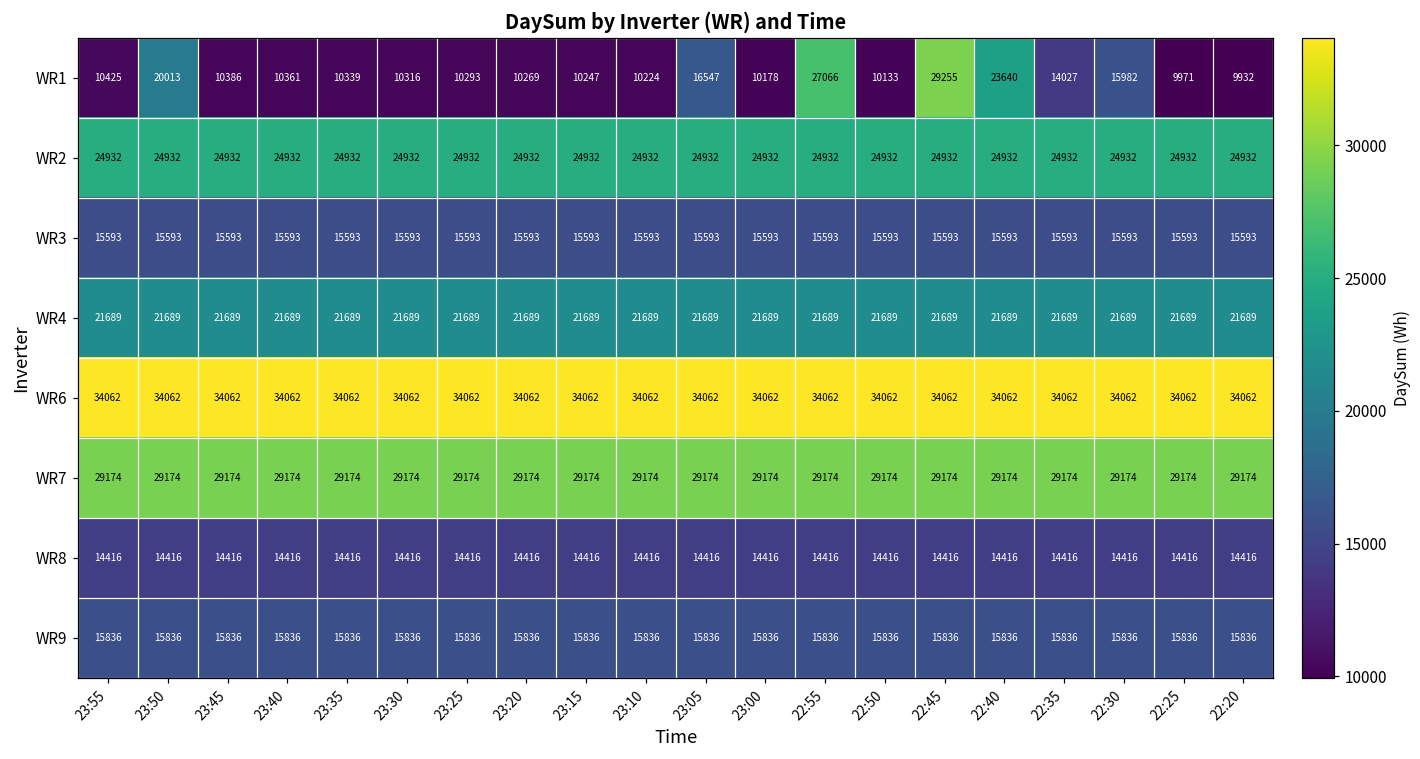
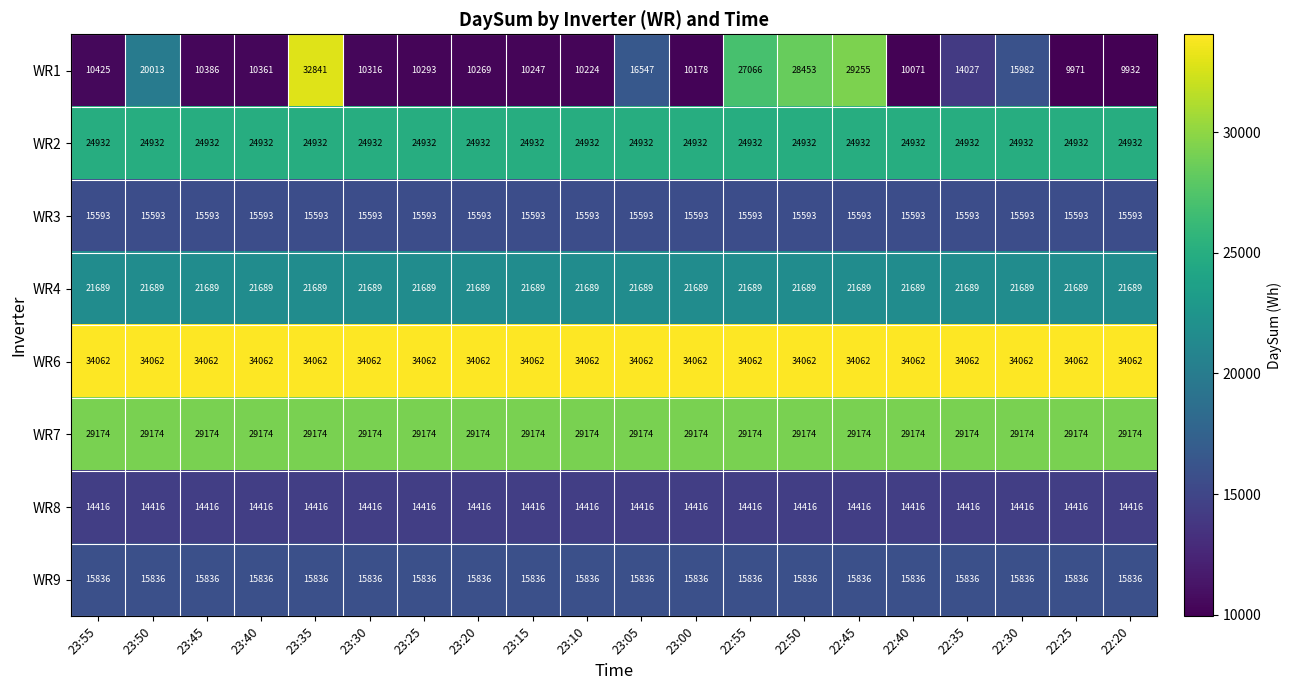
  {
    "WR1": {
      "23:55": 10425,
      "23:50": 20013,
      "23:45": 10386,
      "23:40": 10361,
-     "23:35": 10339,
+     "23:35": 32841,
      "23:30": 10316,
      "23:25": 10293,
      "23:20": 10269,
      "23:15": 10247,
      "23:10": 10224,
      "23:05": 16547,
      "23:00": 10178,
      "22:55": 27066,
-     "22:50": 10133,
+     "22:50": 28453,
      "22:45": 29255,
-     "22:40": 23640,
+     "22:40": 10071,
      "22:35": 14027,
      "22:30": 15982,
      "22:25": 9971,
      "22:20": 9932
    },
    "WR2": {
      "23:55": 24932,
      "23:50": 24932,
      "23:45": 24932,
      "23:40": 24932,
      "23:35": 24932,
      "23:30": 24932,
      "23:25": 24932,
      "23:20": 24932,
      "23:15": 24932,
      "23:10": 24932,
      "23:05": 24932,
      "23:00": 24932,
      "22:55": 24932,
      "22:50": 24932,
      "22:45": 24932,
      "22:40": 24932,
      "22:35": 24932,
      "22:30": 24932,
      "22:25": 24932,
      "22:20": 24932
    },
    "WR3": {
      "23:55": 15593,
      "23:50": 15593,
      "23:45": 15593,
      "23:40": 15593,
      "23:35": 15593,
      "23:30": 15593,
      "23:25": 15593,
      "23:20": 15593,
      "23:15": 15593,
      "23:10": 15593,
      "23:05": 15593,
      "23:00": 15593,
      "22:55": 15593,
      "22:50": 15593,
      "22:45": 15593,
      "22:40": 15593,
      "22:35": 15593,
      "22:30": 15593,
      "22:25": 15593,
      "22:20": 15593
    },
    "WR4": {
      "23:55": 21689,
      "23:50": 21689,
      "23:45": 21689,
      "23:40": 21689,
      "23:35": 21689,
      "23:30": 21689,
      "23:25": 21689,
      "23:20": 21689,
      "23:15": 21689,
      "23:10": 21689,
      "23:05": 21689,
      "23:00": 21689,
      "22:55": 21689,
      "22:50": 21689,
      "22:45": 21689,
      "22:40": 21689,
      "22:35": 21689,
      "22:30": 21689,
      "22:25": 21689,
      "22:20": 21689
    },
    "WR6": {
      "23:55": 34062,
      "23:50": 34062,
      "23:45": 34062,
      "23:40": 34062,
      "23:35": 34062,
      "23:30": 34062,
      "23:25": 34062,
      "23:20": 34062,
      "23:15": 34062,
      "23:10": 34062,
      "23:05": 34062,
      "23:00": 34062,
      "22:55": 34062,
      "22:50": 34062,
      "22:45": 34062,
      "22:40": 34062,
      "22:35": 34062,
      "22:30": 34062,
      "22:25": 34062,
      "22:20": 34062
    },
    "WR7": {
      "23:55": 29174,
      "23:50": 29174,
      "23:45": 29174,
      "23:40": 29174,
      "23:35": 29174,
      "23:30": 29174,
      "23:25": 29174,
      "23:20": 29174,
      "23:15": 29174,
      "23:10": 29174,
      "23:05": 29174,
      "23:00": 29174,
      "22:55": 29174,
      "22:50": 29174,
      "22:45": 29174,
      "22:40": 29174,
      "22:35": 29174,
      "22:30": 29174,
      "22:25": 29174,
      "22:20": 29174
    },
    "WR8": {
      "23:55": 14416,
      "23:50": 14416,
      "23:45": 14416,
      "23:40": 14416,
      "23:35": 14416,
      "23:30": 14416,
      "23:25": 14416,
      "23:20": 14416,
      "23:15": 14416,
      "23:10": 14416,
      "23:05": 14416,
      "23:00": 14416,
      "22:55": 14416,
      "22:50": 14416,
      "22:45": 14416,
      "22:40": 14416,
      "22:35": 14416,
      "22:30": 14416,
      "22:25": 14416,
      "22:20": 14416
    },
    "WR9": {
      "23:55": 15836,
      "23:50": 15836,
      "23:45": 15836,
      "23:40": 15836,
      "23:35": 15836,
      "23:30": 15836,
      "23:25": 15836,
      "23:20": 15836,
      "23:15": 15836,
      "23:10": 15836,
      "23:05": 15836,
      "23:00": 15836,
      "22:55": 15836,
      "22:50": 15836,
      "22:45": 15836,
      "22:40": 15836,
      "22:35": 15836,
      "22:30": 15836,
      "22:25": 15836,
      "22:20": 15836
    }
  }
